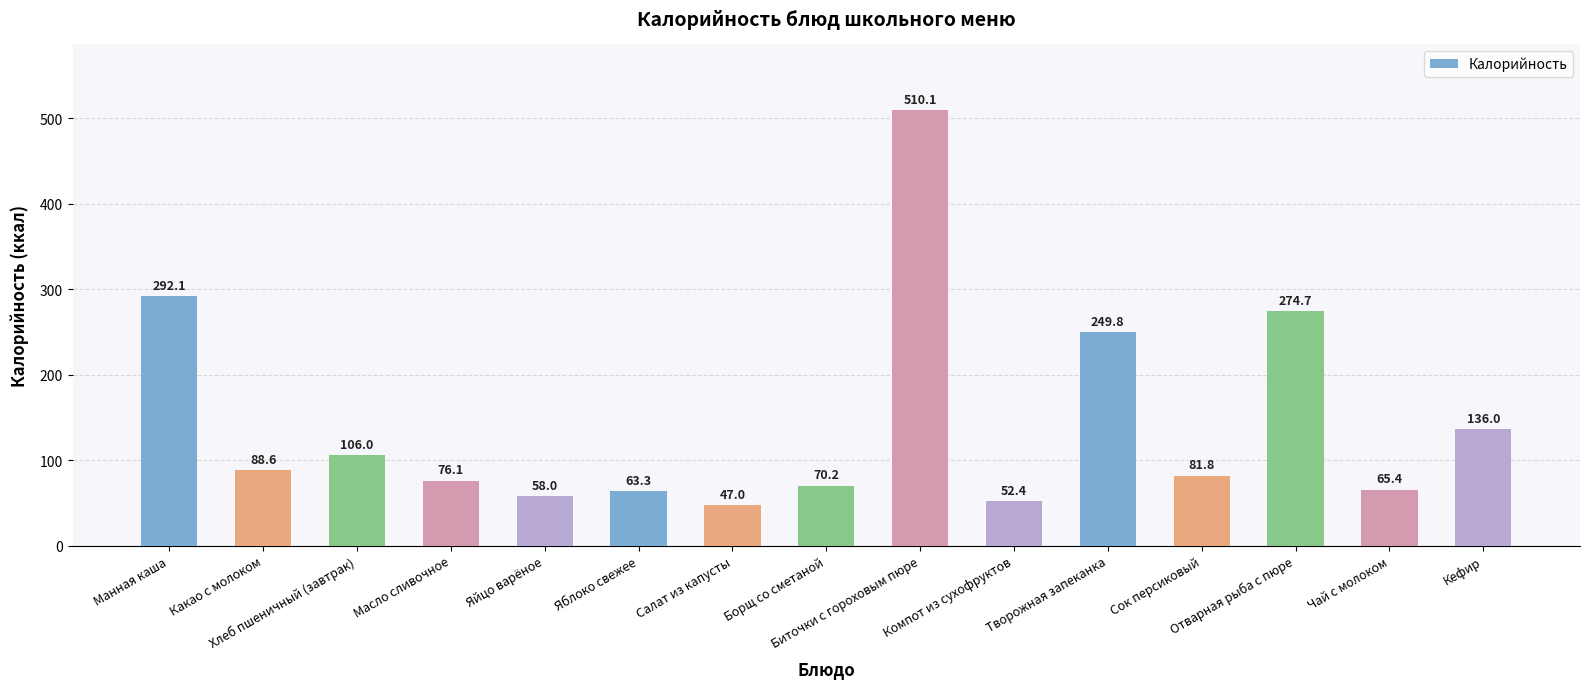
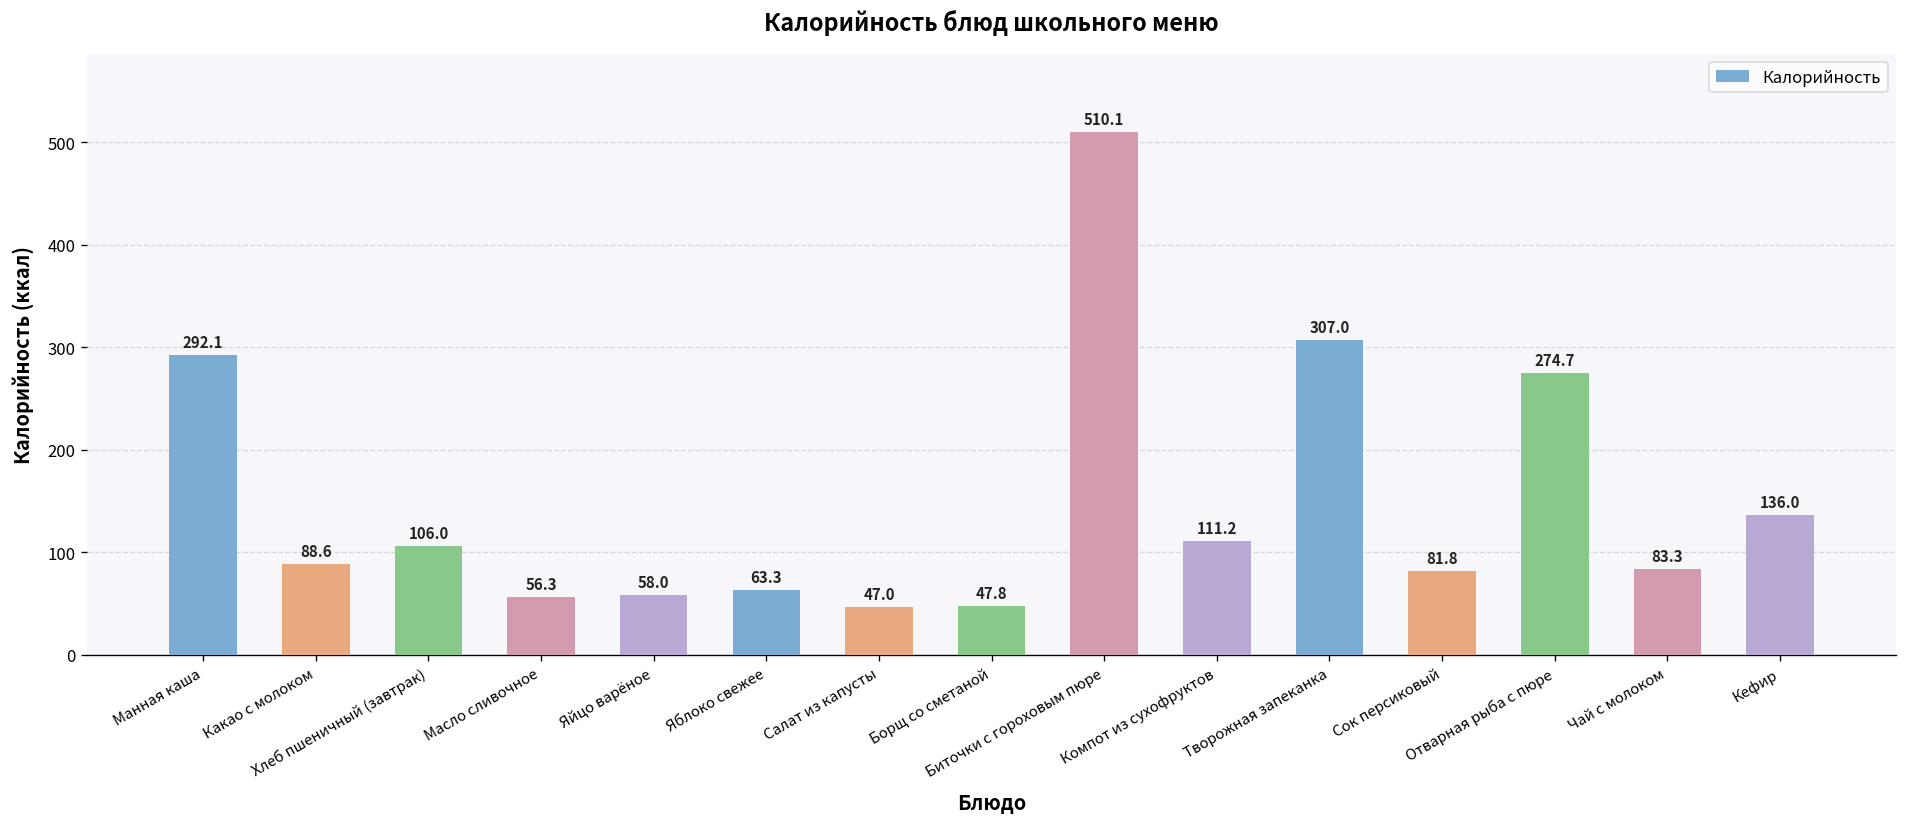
  {
    "Манная каша": 292.1,
    "Какао с молоком": 88.6,
    "Хлеб пшеничный (завтрак)": 106.0,
-   "Масло сливочное": 76.1,
+   "Масло сливочное": 56.3,
    "Яйцо варёное": 58.0,
    "Яблоко свежее": 63.3,
    "Салат из капусты": 47.0,
-   "Борщ со сметаной": 70.2,
+   "Борщ со сметаной": 47.8,
    "Биточки с гороховым пюре": 510.1,
-   "Компот из сухофруктов": 52.4,
-   "Творожная запеканка": 249.8,
+   "Компот из сухофруктов": 111.2,
+   "Творожная запеканка": 307.0,
    "Сок персиковый": 81.8,
    "Отварная рыба с пюре": 274.7,
-   "Чай с молоком": 65.4,
+   "Чай с молоком": 83.3,
    "Кефир": 136.0
  }
